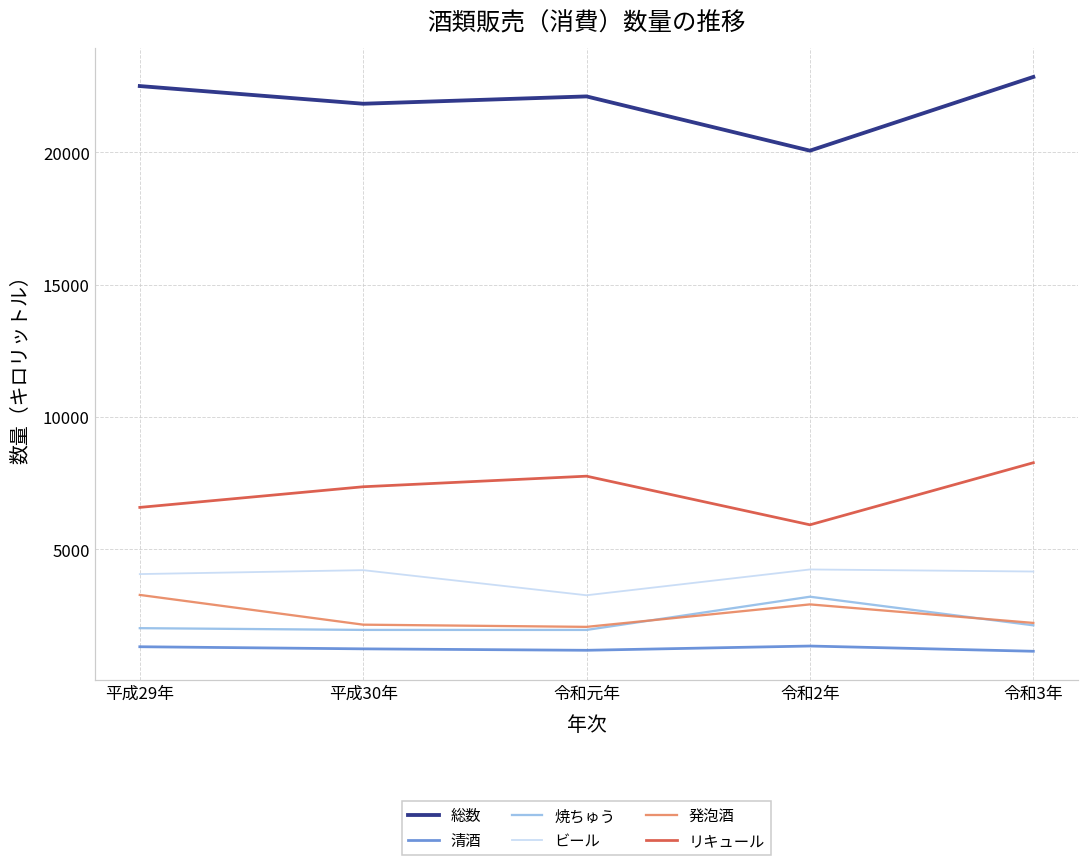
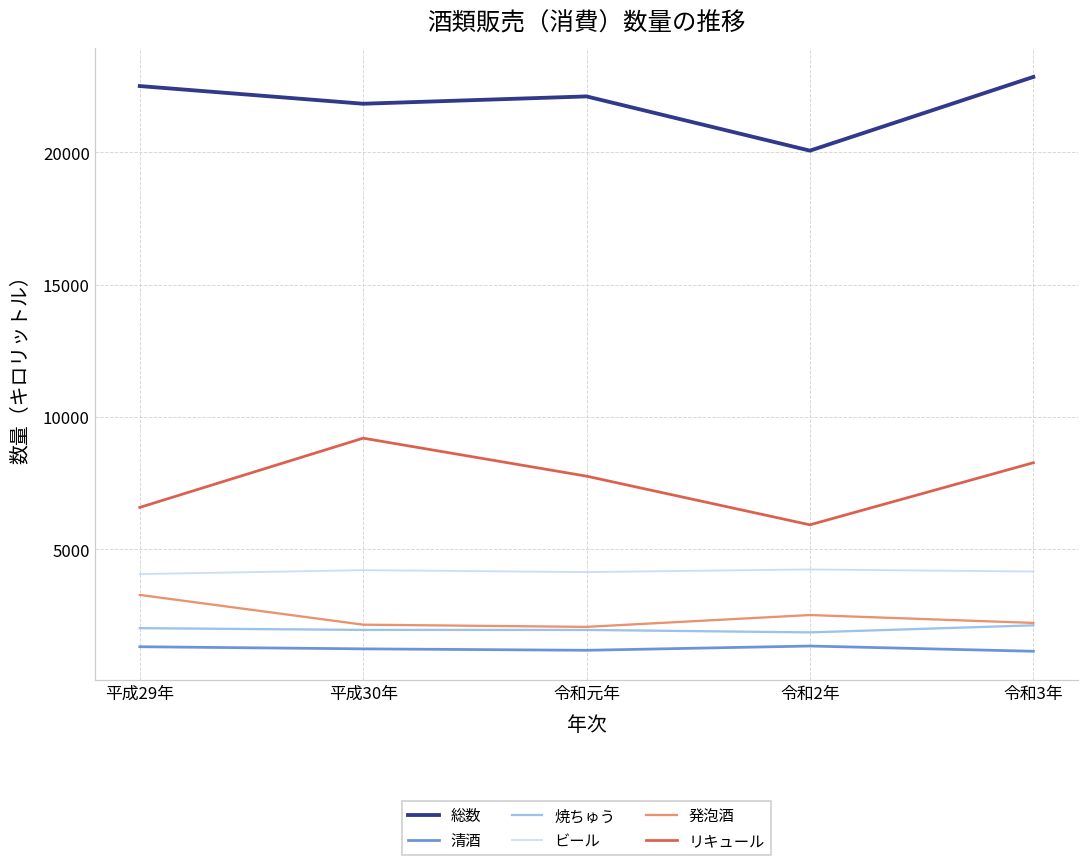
  {
    "総数": {
      "平成29年": 22500,
      "平成30年": 21800,
      "令和元年": 22100,
      "令和2年": 20100,
      "令和3年": 22800
    },
    "清酒": {
      "平成29年": 1300,
      "平成30年": 1200,
      "令和元年": 1200,
      "令和2年": 1300,
      "令和3年": 1100
    },
    "焼ちゅう": {
      "平成29年": 2000,
      "平成30年": 2000,
      "令和元年": 2000,
-     "令和2年": 3200
+     "令和2年": 1900
    },
    "ビール": {
      "平成29年": 4100,
      "平成30年": 4200,
-     "令和元年": 3300,
+     "令和元年": 4100,
      "令和2年": 4200,
      "令和3年": 4200
    },
    "発泡酒": {
      "平成29年": 3300,
      "平成30年": 2200,
      "令和元年": 2100,
-     "令和2年": 2900
+     "令和2年": 2500
    },
    "リキュール": {
      "平成29年": 6600,
-     "平成30年": 7400,
+     "平成30年": 9200,
      "令和元年": 7800,
      "令和2年": 5900,
      "令和3年": 8300
    }
  }
